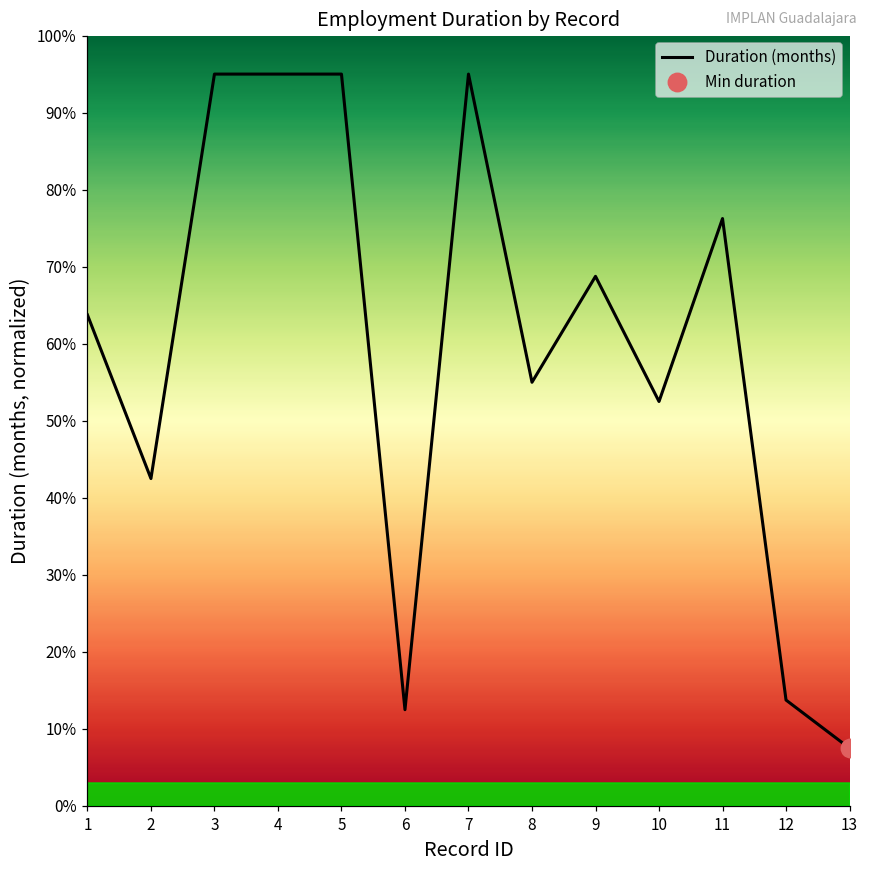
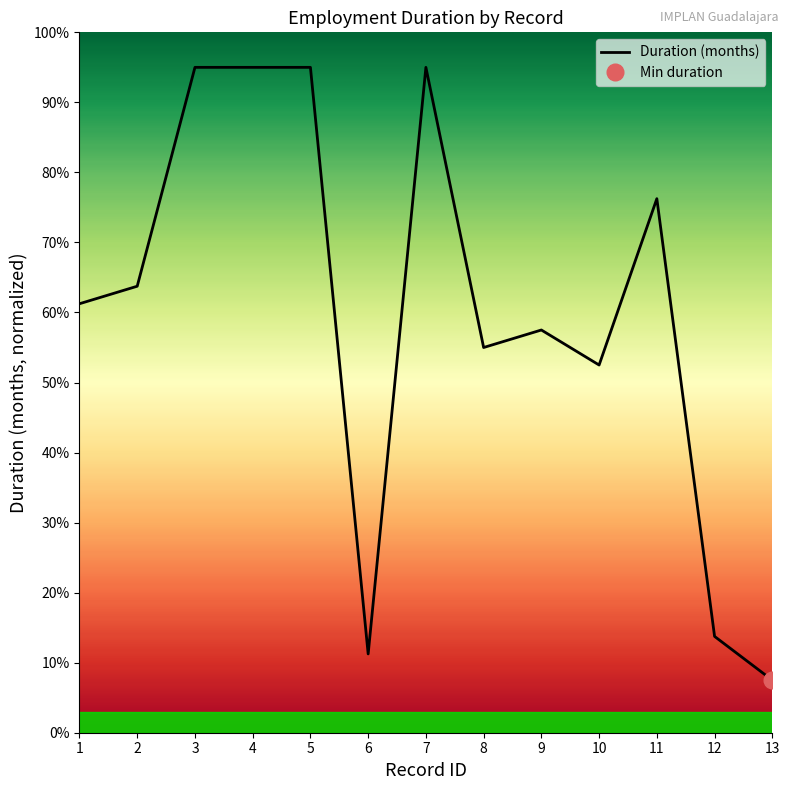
  {
    "Duration (months)": {
-     "1": "64%",
-     "2": "43%",
+     "1": "61%",
+     "2": "64%",
      "3": "95%",
      "4": "95%",
      "5": "95%",
-     "6": "13%",
+     "6": "11%",
      "7": "95%",
      "8": "55%",
-     "9": "69%",
+     "9": "58%",
      "10": "53%",
      "11": "76%",
      "12": "14%"
    }
  }
